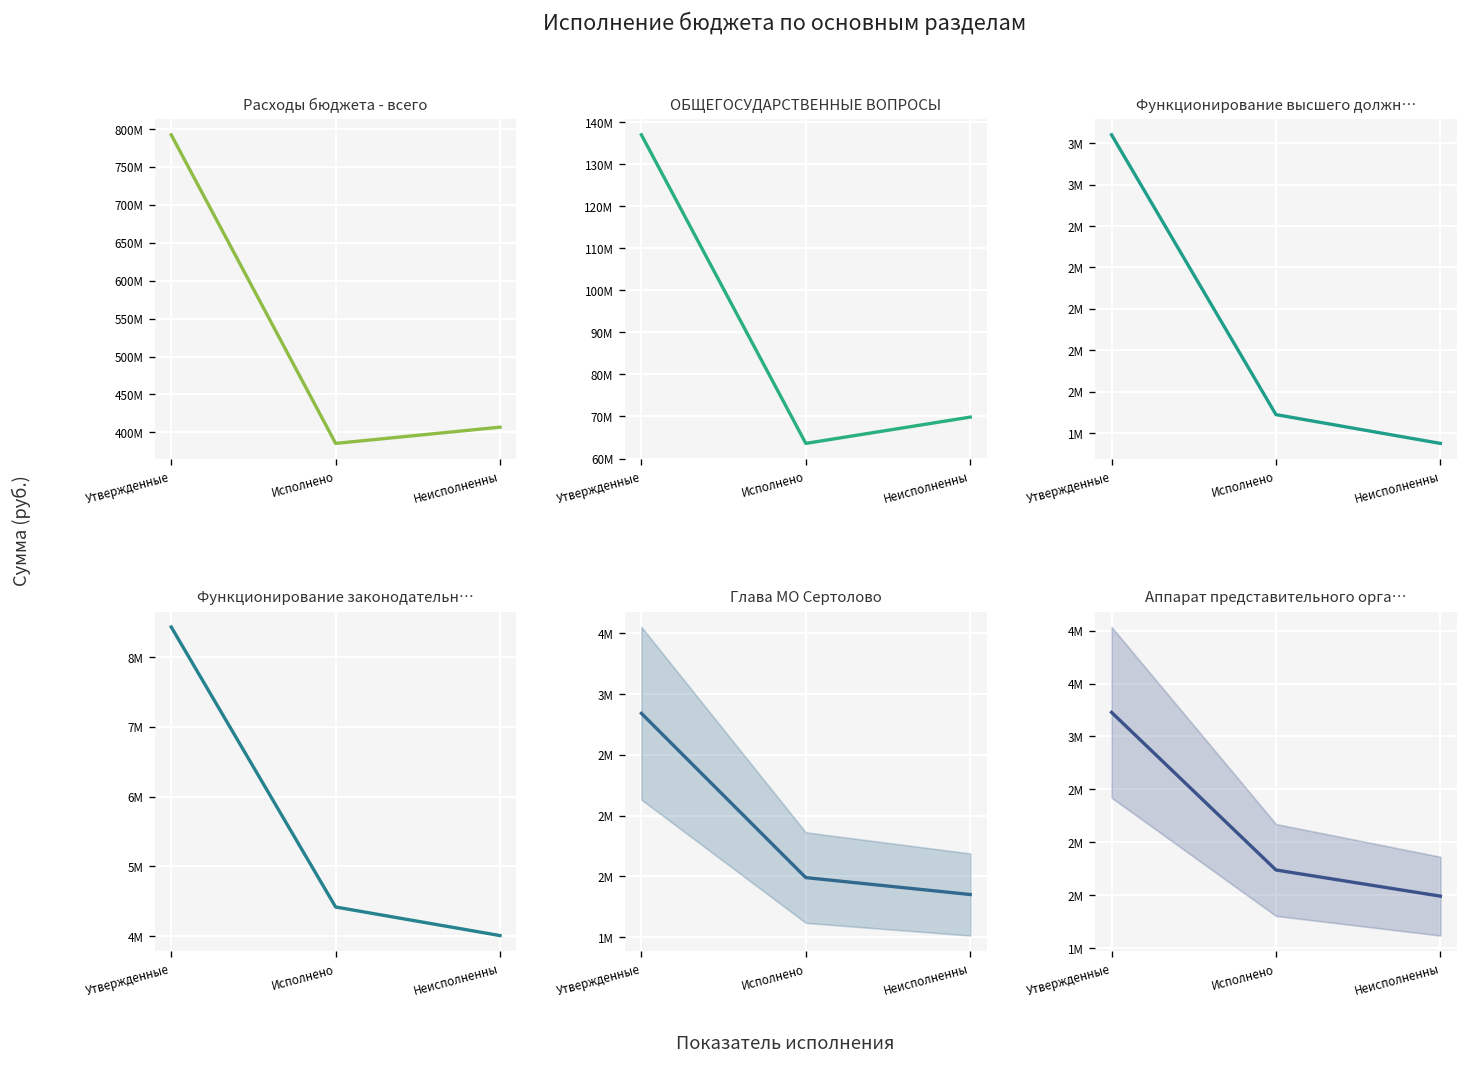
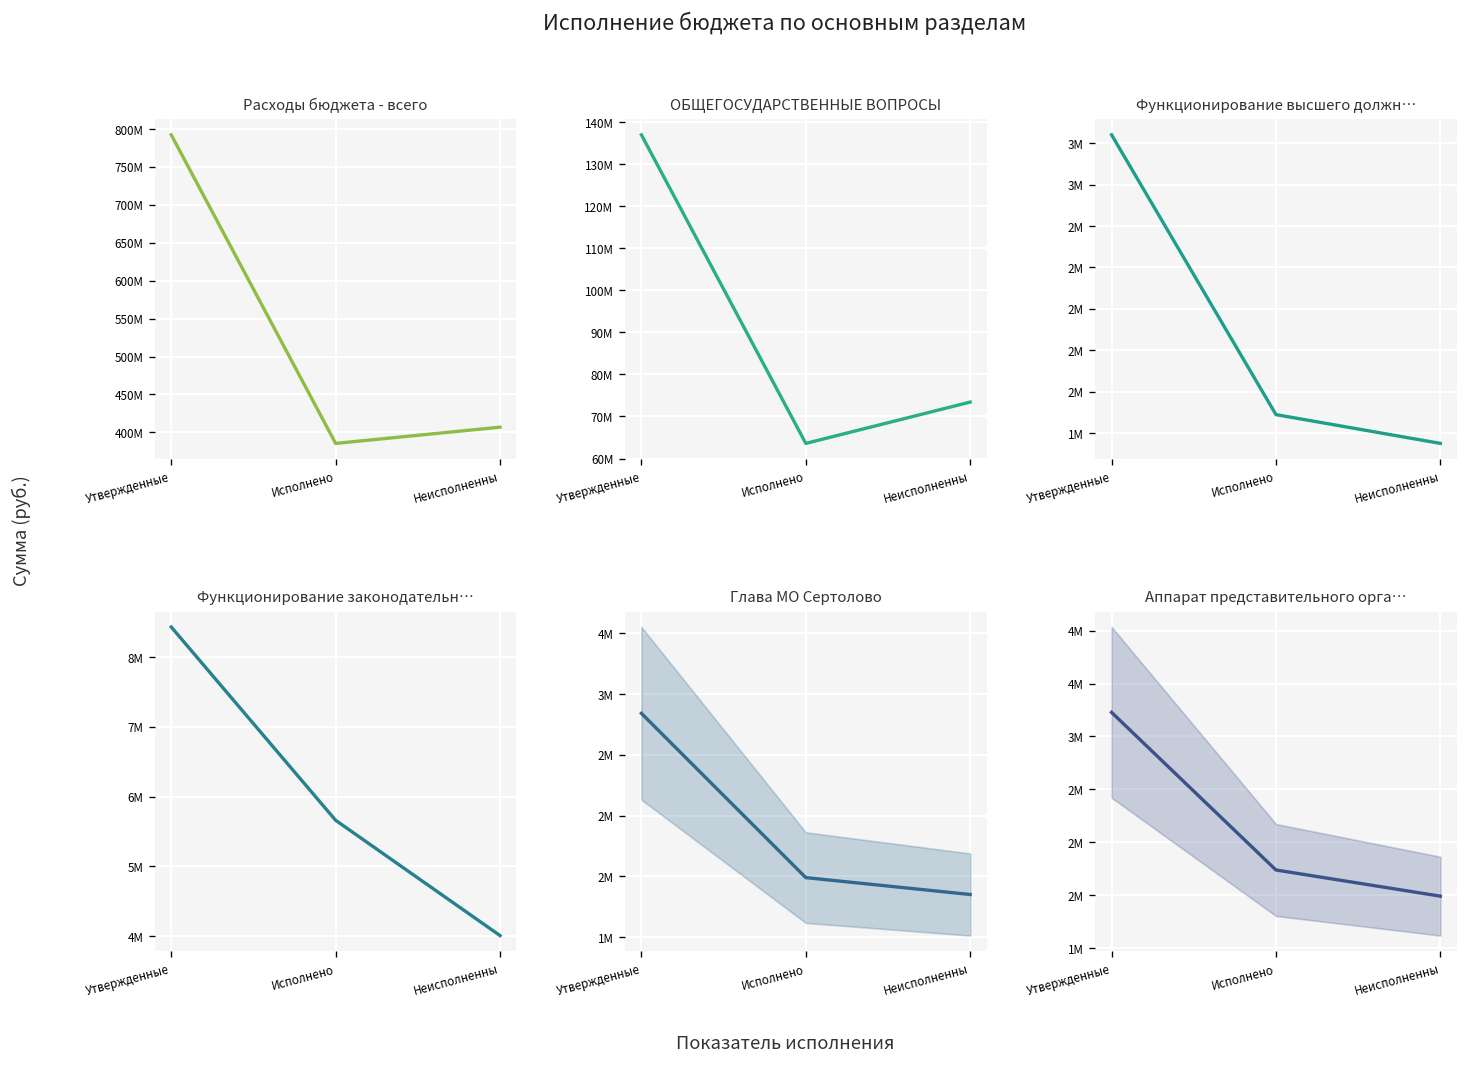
  {
    "Расходы бюджета - всего": {
      "Утвержденные": 790000000,
      "Исполнено": 390000000,
      "Неисполненны": 410000000
    },
    "ОБЩЕГОСУДАРСТВЕННЫЕ ВОПРОСЫ": {
      "Утвержденные": 137000000,
      "Исполнено": 64000000,
-     "Неисполненны": 70000000
+     "Неисполненны": 73000000
    },
    "Функционирование законодательн…": {
      "Утвержденные": 8400000,
-     "Исполнено": 4400000,
+     "Исполнено": 5700000,
      "Неисполненны": 4000000
    }
  }
